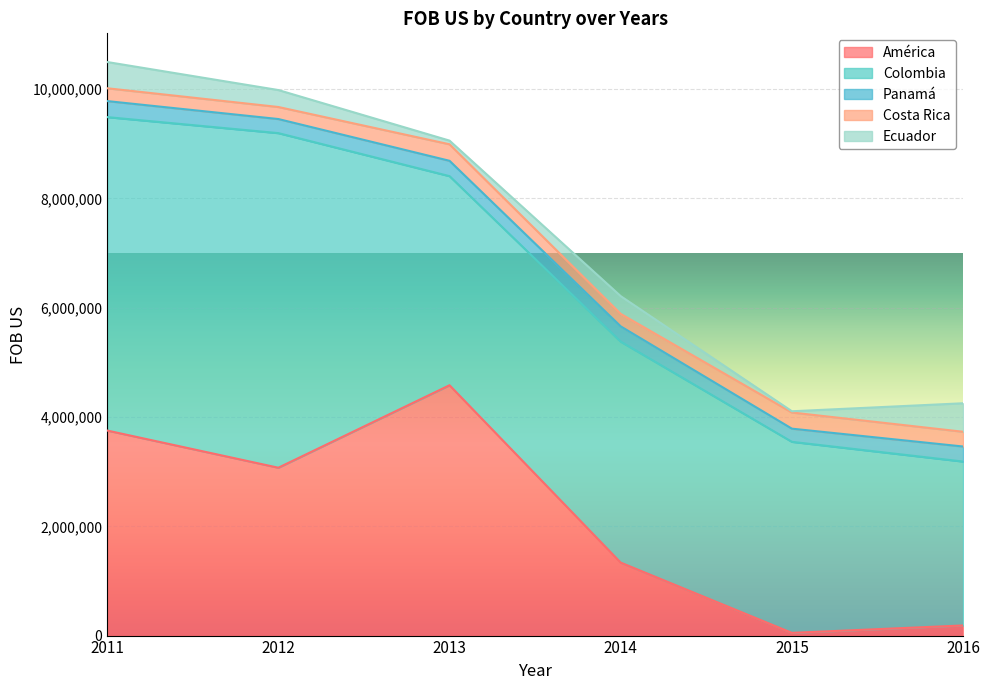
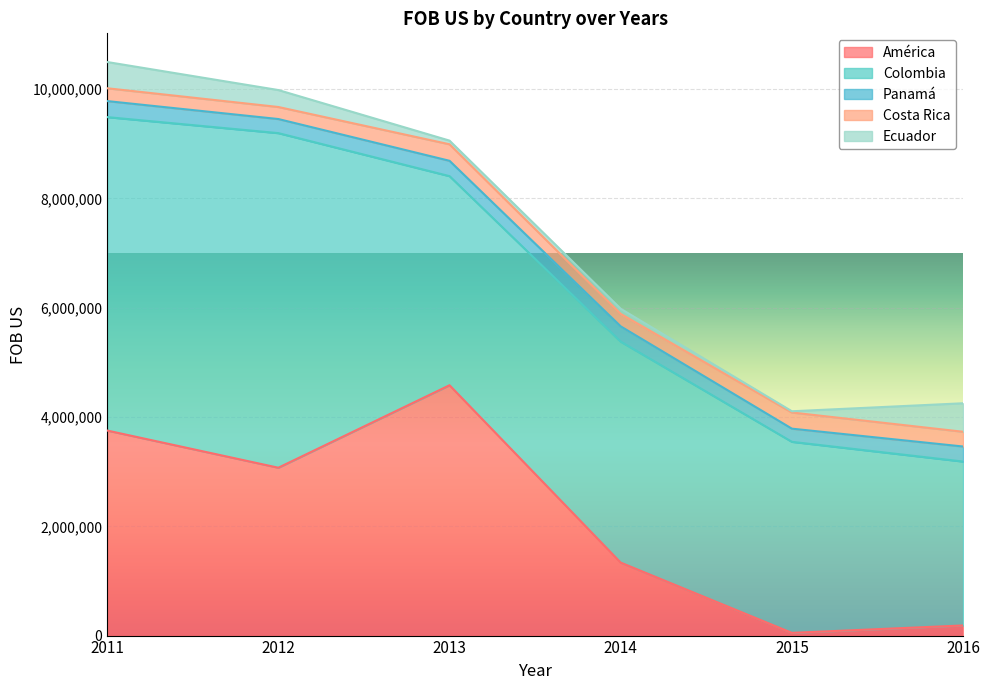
  {
    "Ecuador": {
      "2011": "500,000",
      "2012": "300,000",
      "2013": "100,000",
-     "2014": "300,000",
+     "2014": "100,000",
      "2016": "500,000"
    }
  }
